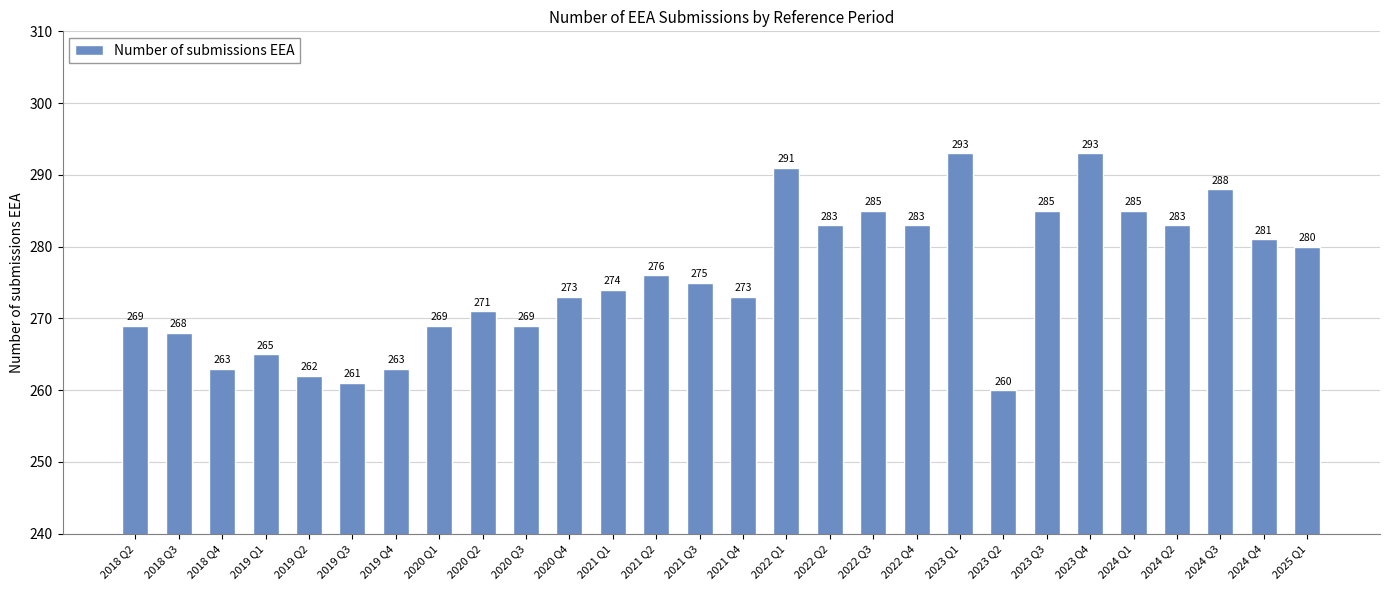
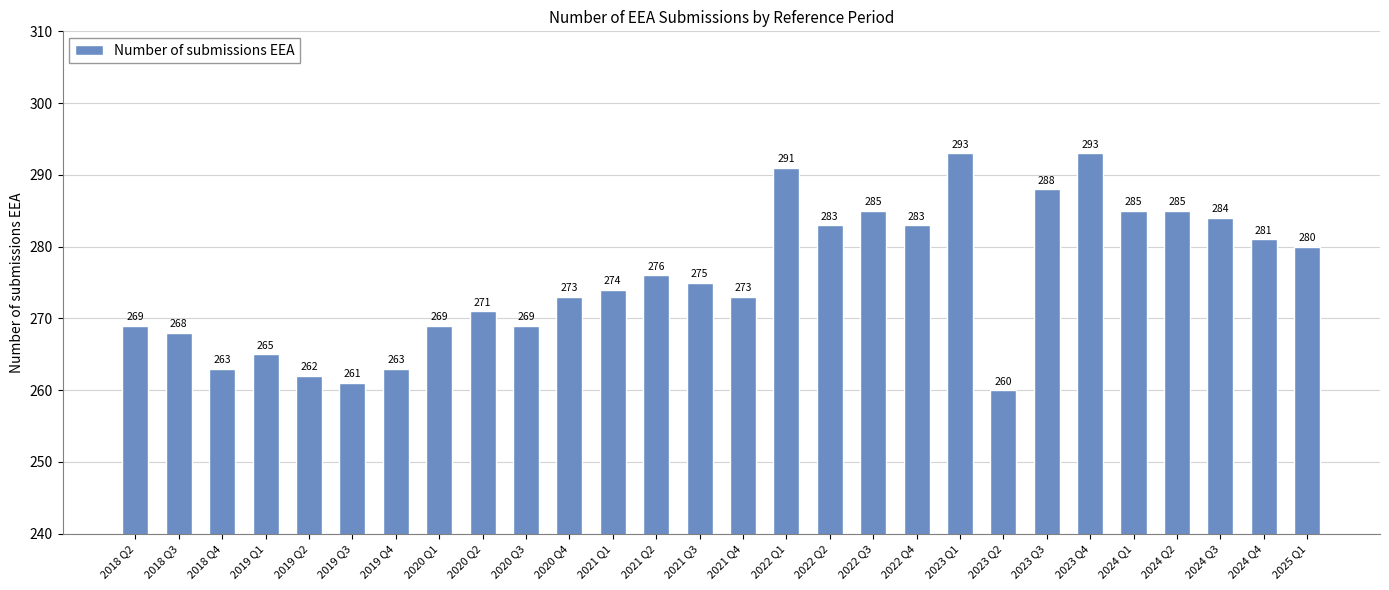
  {
    "2018 Q2": 269,
    "2018 Q3": 268,
    "2018 Q4": 263,
    "2019 Q1": 265,
    "2019 Q2": 262,
    "2019 Q3": 261,
    "2019 Q4": 263,
    "2020 Q1": 269,
    "2020 Q2": 271,
    "2020 Q3": 269,
    "2020 Q4": 273,
    "2021 Q1": 274,
    "2021 Q2": 276,
    "2021 Q3": 275,
    "2021 Q4": 273,
    "2022 Q1": 291,
    "2022 Q2": 283,
    "2022 Q3": 285,
    "2022 Q4": 283,
    "2023 Q1": 293,
    "2023 Q2": 260,
-   "2023 Q3": 285,
+   "2023 Q3": 288,
    "2023 Q4": 293,
    "2024 Q1": 285,
-   "2024 Q2": 283,
-   "2024 Q3": 288,
+   "2024 Q2": 285,
+   "2024 Q3": 284,
    "2024 Q4": 281,
    "2025 Q1": 280
  }
